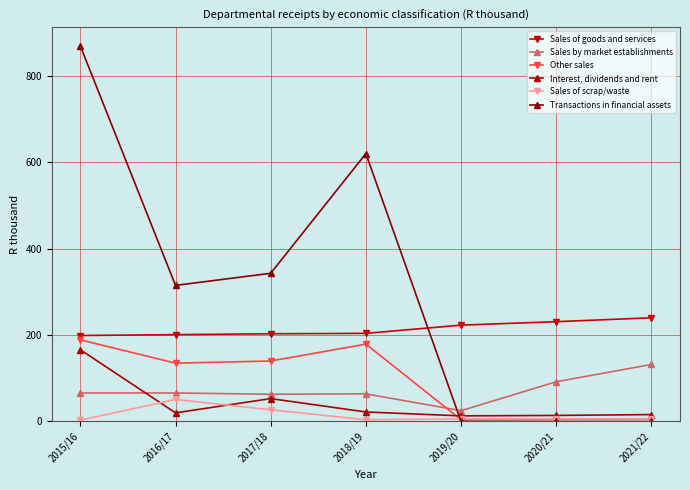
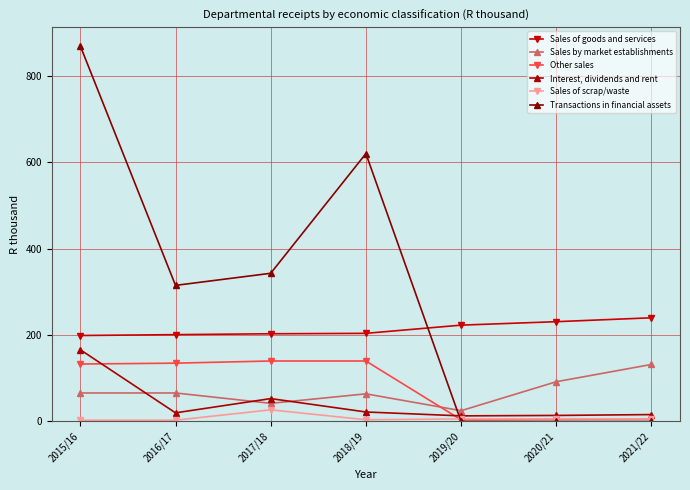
  {
    "Sales by market establishments": {
      "2015/16": 70,
      "2016/17": 70,
-     "2017/18": 60,
+     "2017/18": 40,
      "2018/19": 60,
      "2019/20": 30,
      "2020/21": 90,
      "2021/22": 130
    },
    "Other sales": {
-     "2015/16": 190,
+     "2015/16": 130,
      "2016/17": 140,
      "2017/18": 140,
-     "2018/19": 180
+     "2018/19": 140
    },
    "Sales of scrap/waste": {
      "2015/16": 0,
-     "2016/17": 50,
+     "2016/17": 0,
      "2017/18": 30,
      "2018/19": 0
    }
  }
